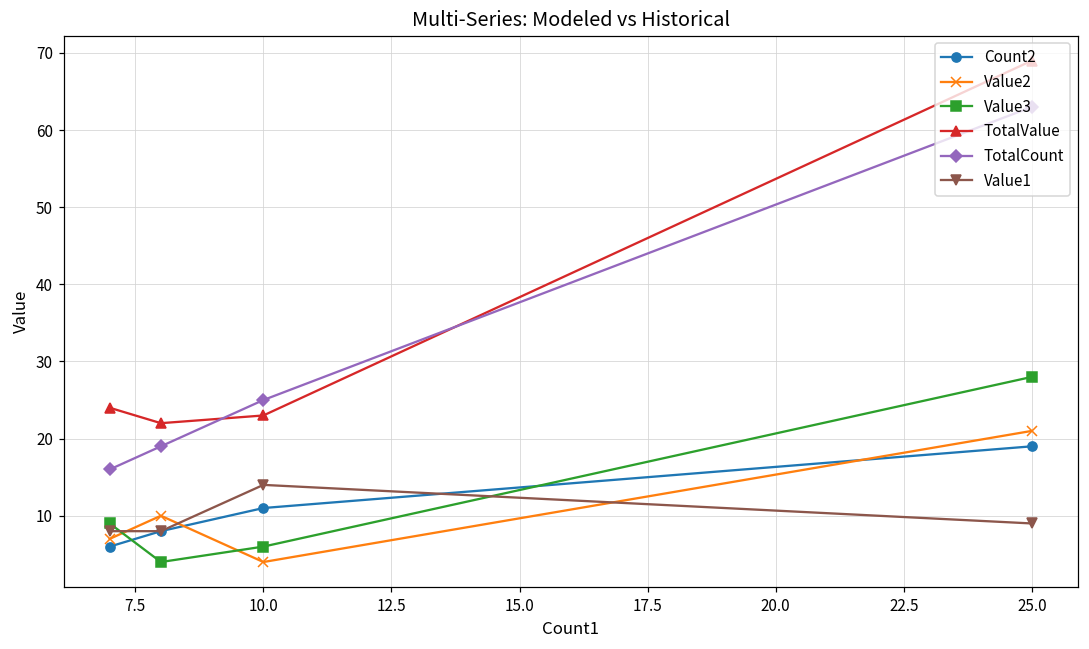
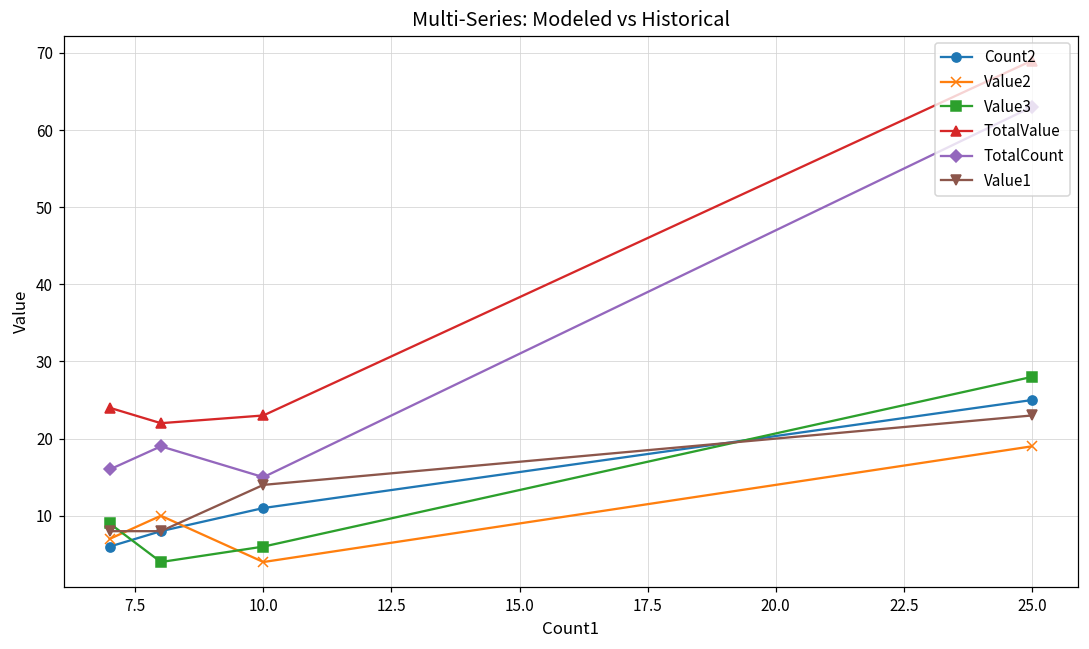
  {
    "Count2": {
      "10.0": 11,
-     "25.0": 19
+     "25.0": 25
    },
    "Value2": {
      "10.0": 4,
-     "25.0": 21
+     "25.0": 19
    },
    "Value3": {
      "10.0": 6,
      "25.0": 28
    },
    "TotalValue": {
      "10.0": 23
    },
    "TotalCount": {
-     "10.0": 25
+     "10.0": 15
    },
    "Value1": {
      "10.0": 14,
-     "25.0": 9
+     "25.0": 23
    }
  }
